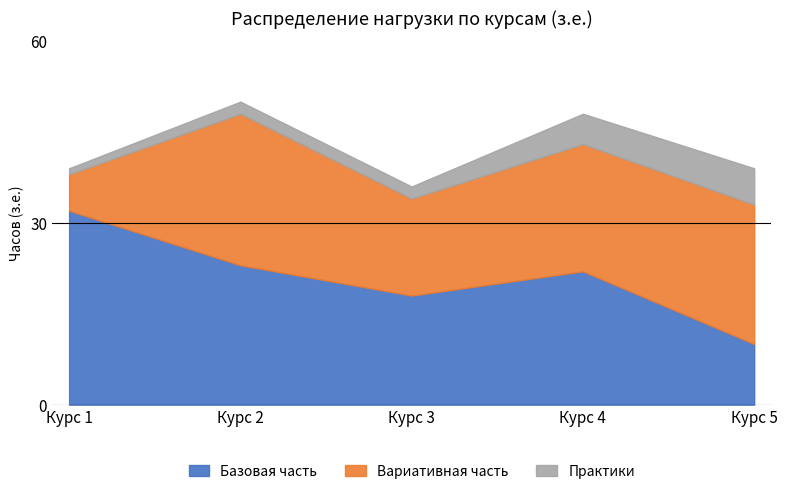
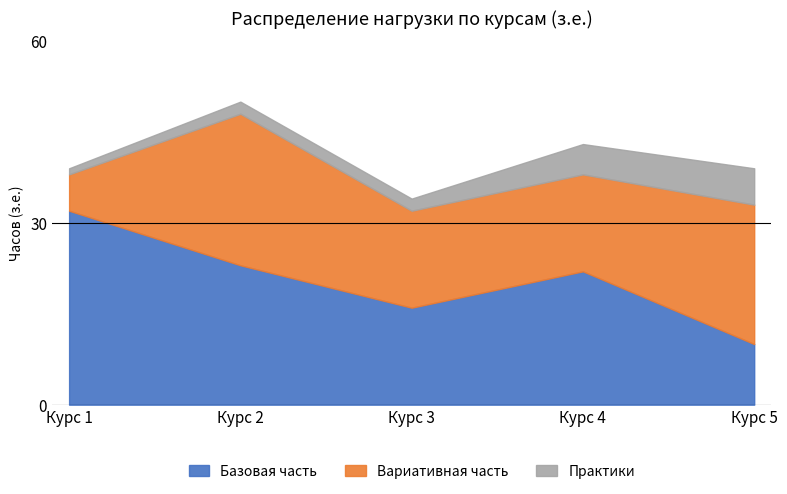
  {
    "Базовая часть": {
      "Курс 1": 32,
      "Курс 2": 23,
-     "Курс 3": 18,
+     "Курс 3": 16,
      "Курс 4": 22,
      "Курс 5": 10
    },
    "Вариативная часть": {
      "Курс 1": 6,
      "Курс 2": 25,
      "Курс 3": 16,
-     "Курс 4": 21,
+     "Курс 4": 16,
      "Курс 5": 23
    },
    "Практики": {
      "Курс 1": 1,
      "Курс 2": 2,
      "Курс 3": 2,
      "Курс 4": 5,
      "Курс 5": 6
    }
  }
